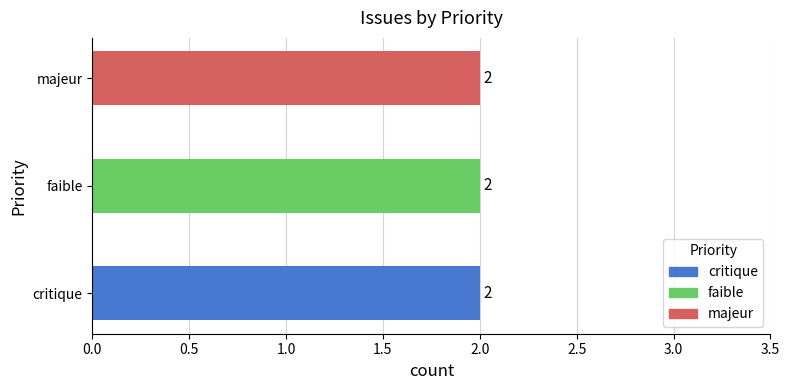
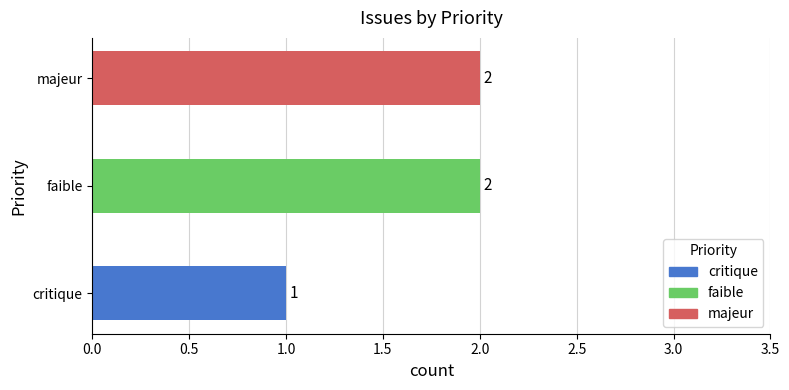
  {
    "majeur": 2,
    "faible": 2,
-   "critique": 2
+   "critique": 1
  }
